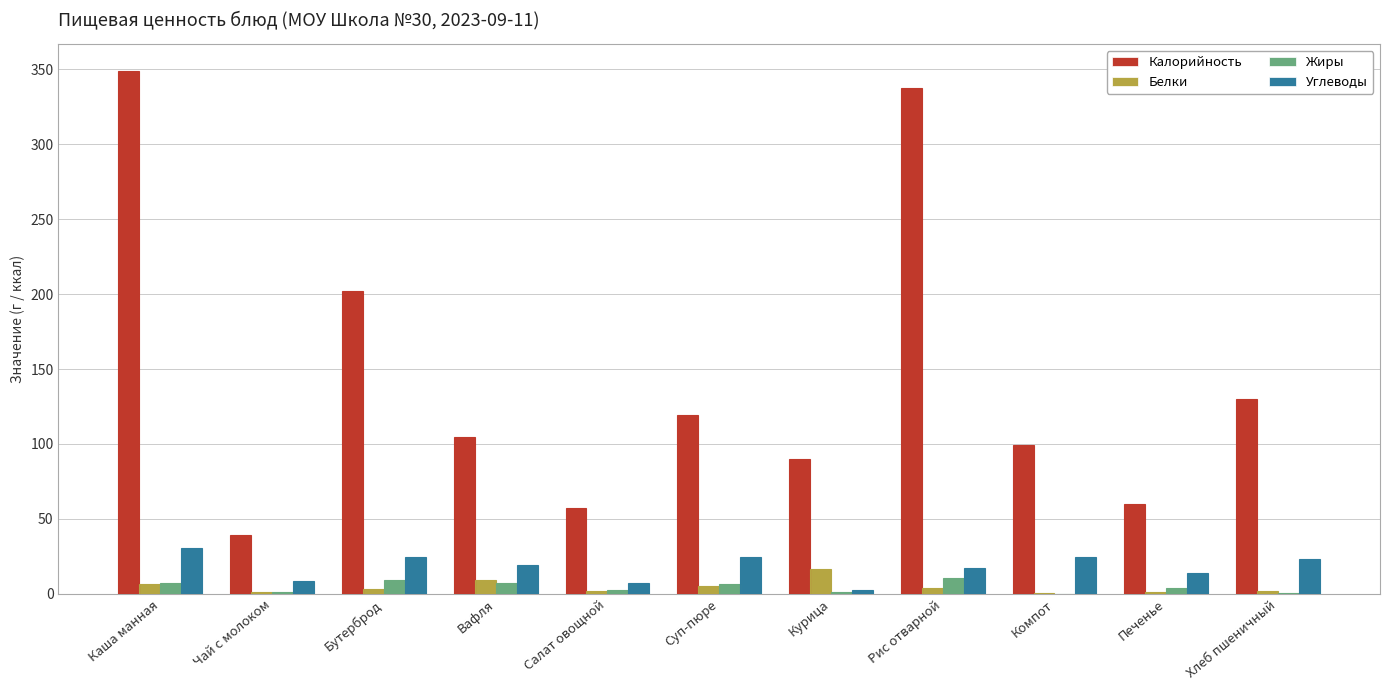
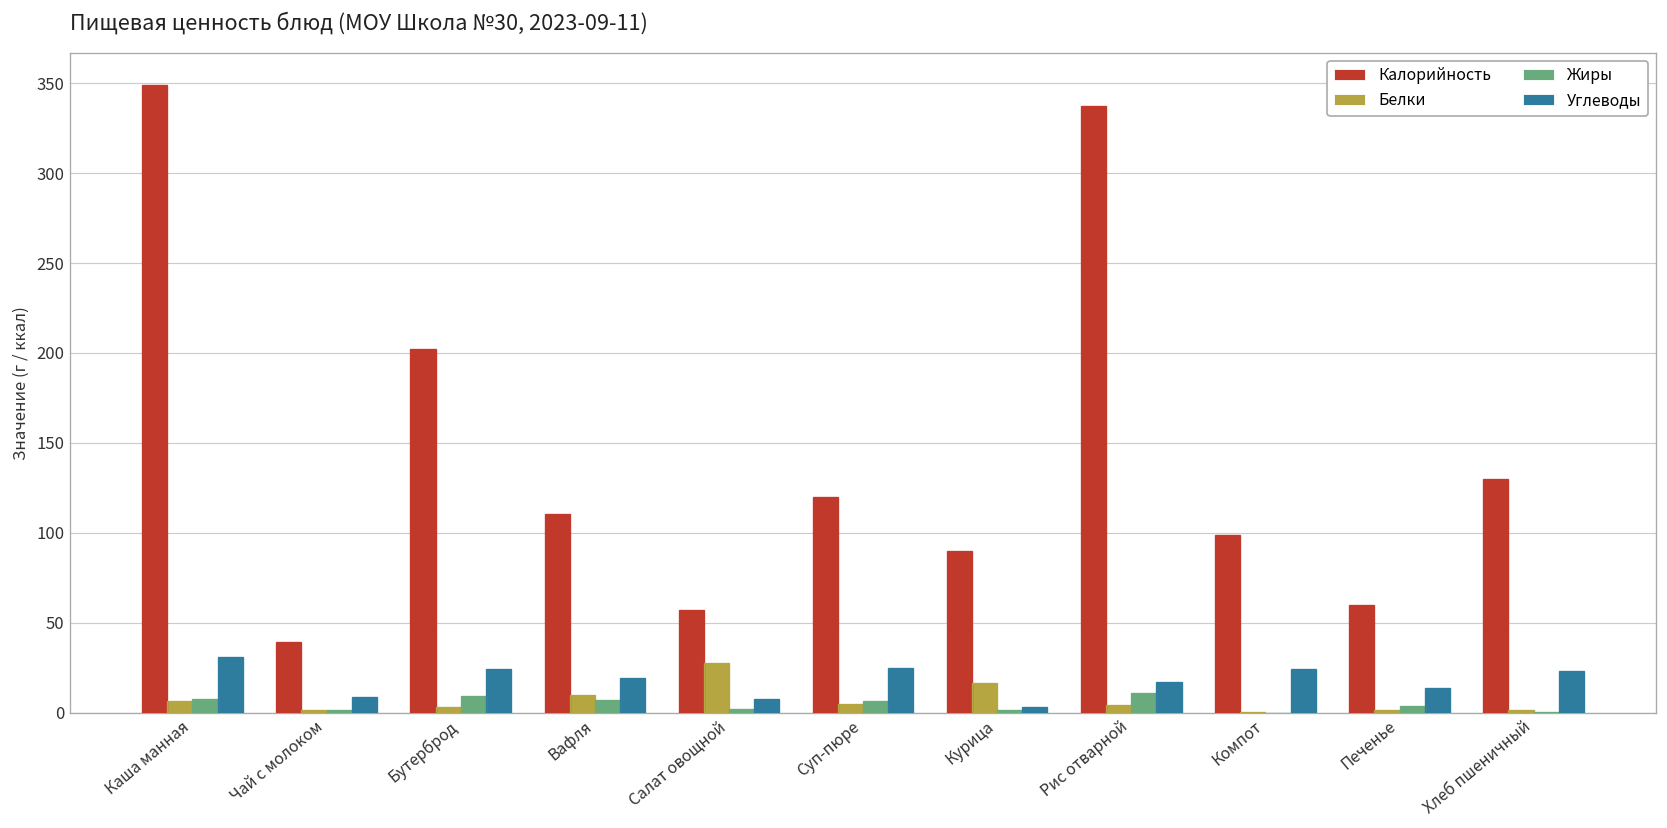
  {
    "Калорийность": {
      "Каша манная": 349,
      "Чай с молоком": 39,
      "Бутерброд": 202,
-     "Вафля": 104,
+     "Вафля": 111,
      "Салат овощной": 57,
      "Суп-пюре": 120,
      "Курица": 90,
      "Рис отварной": 337,
      "Компот": 99,
      "Печенье": 60,
      "Хлеб пшеничный": 130
    },
    "Белки": {
      "Каша манная": 6,
      "Бутерброд": 3,
      "Вафля": 10,
-     "Салат овощной": 2,
+     "Салат овощной": 28,
      "Суп-пюре": 5,
      "Курица": 17,
      "Рис отварной": 4
    },
    "Жиры": {
      "Каша манная": 7,
      "Бутерброд": 9,
      "Вафля": 7,
      "Салат овощной": 2,
      "Суп-пюре": 6,
      "Рис отварной": 11,
      "Компот": 0,
      "Печенье": 4
    },
    "Углеводы": {
      "Каша манная": 31,
      "Чай с молоком": 9,
      "Бутерброд": 24,
      "Вафля": 19,
      "Салат овощной": 7,
      "Суп-пюре": 25,
      "Курица": 3,
      "Рис отварной": 17,
      "Компот": 24,
      "Печенье": 14,
      "Хлеб пшеничный": 23
    }
  }
